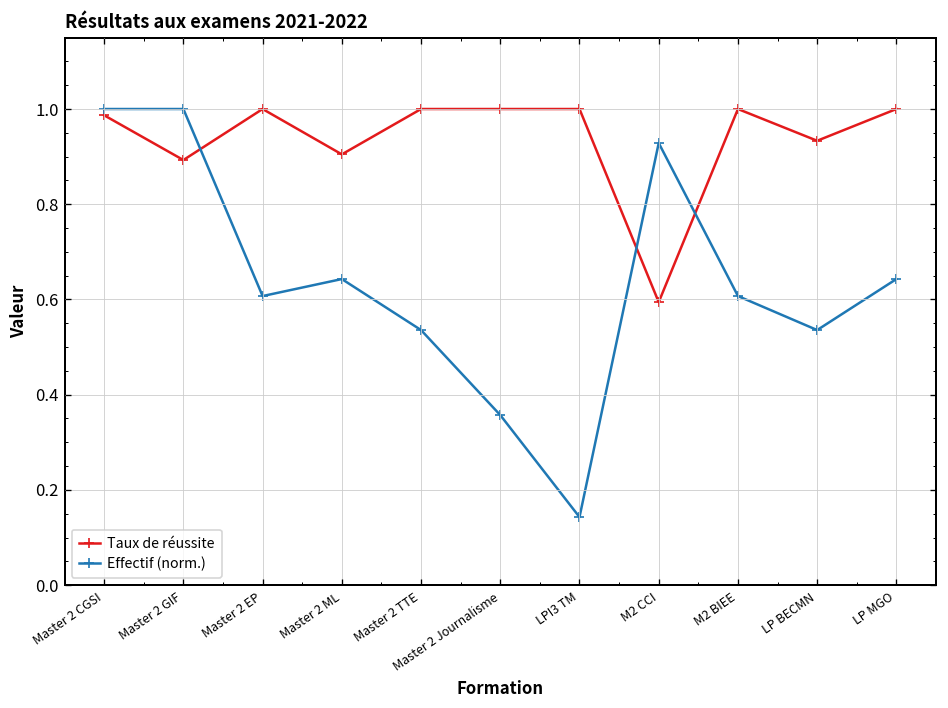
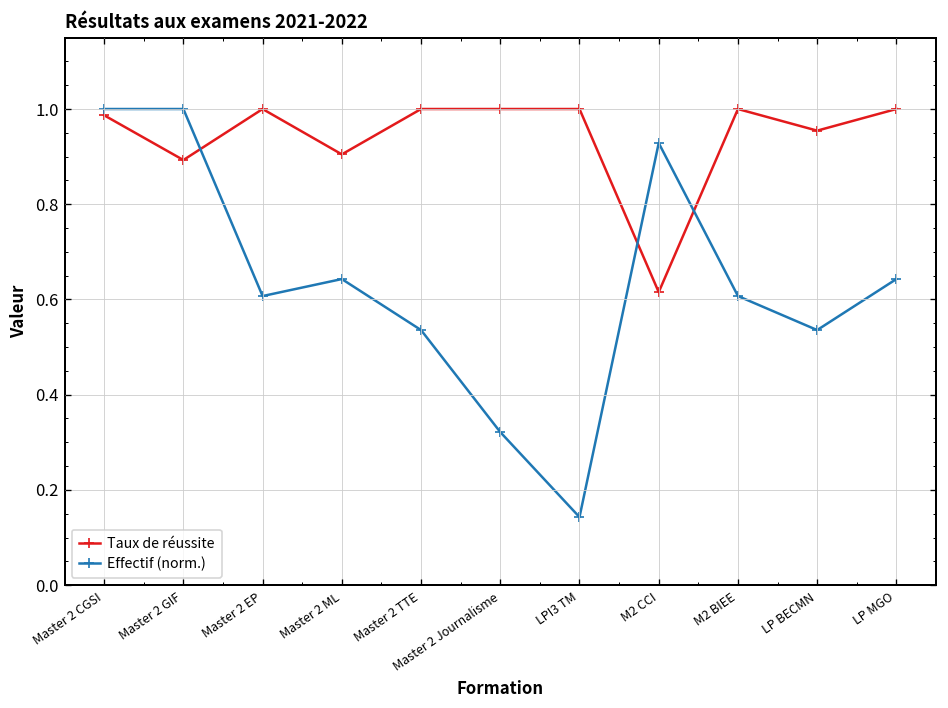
  {
    "Taux de réussite": {
      "Master 2 CGSI": 0.99,
      "Master 2 GIF": 0.89,
      "Master 2 EP": 1.00,
      "Master 2 ML": 0.90,
      "Master 2 TTE": 1.00,
      "Master 2 Journalisme": 1.00,
      "LPI3 TM": 1.00,
-     "M2 CCI": 0.59,
+     "M2 CCI": 0.62,
      "M2 BIEE": 1.00,
-     "LP BECMN": 0.93,
+     "LP BECMN": 0.95,
      "LP MGO": 1.00
    },
    "Effectif (norm.)": {
      "Master 2 CGSI": 1.00,
      "Master 2 GIF": 1.00,
      "Master 2 EP": 0.61,
      "Master 2 ML": 0.64,
      "Master 2 TTE": 0.54,
-     "Master 2 Journalisme": 0.36,
+     "Master 2 Journalisme": 0.32,
      "LPI3 TM": 0.14,
      "M2 CCI": 0.93,
      "M2 BIEE": 0.61,
      "LP BECMN": 0.54,
      "LP MGO": 0.64
    }
  }
